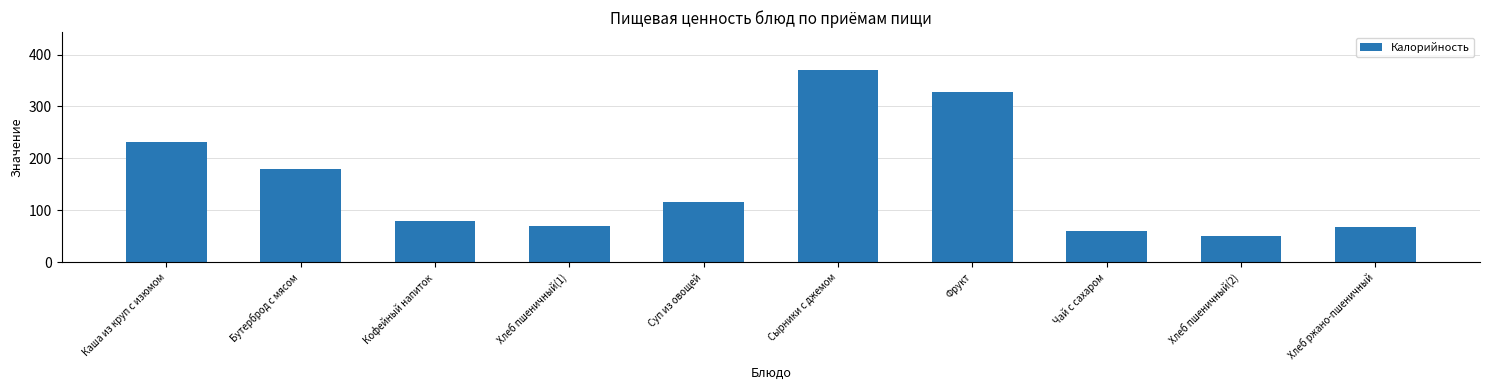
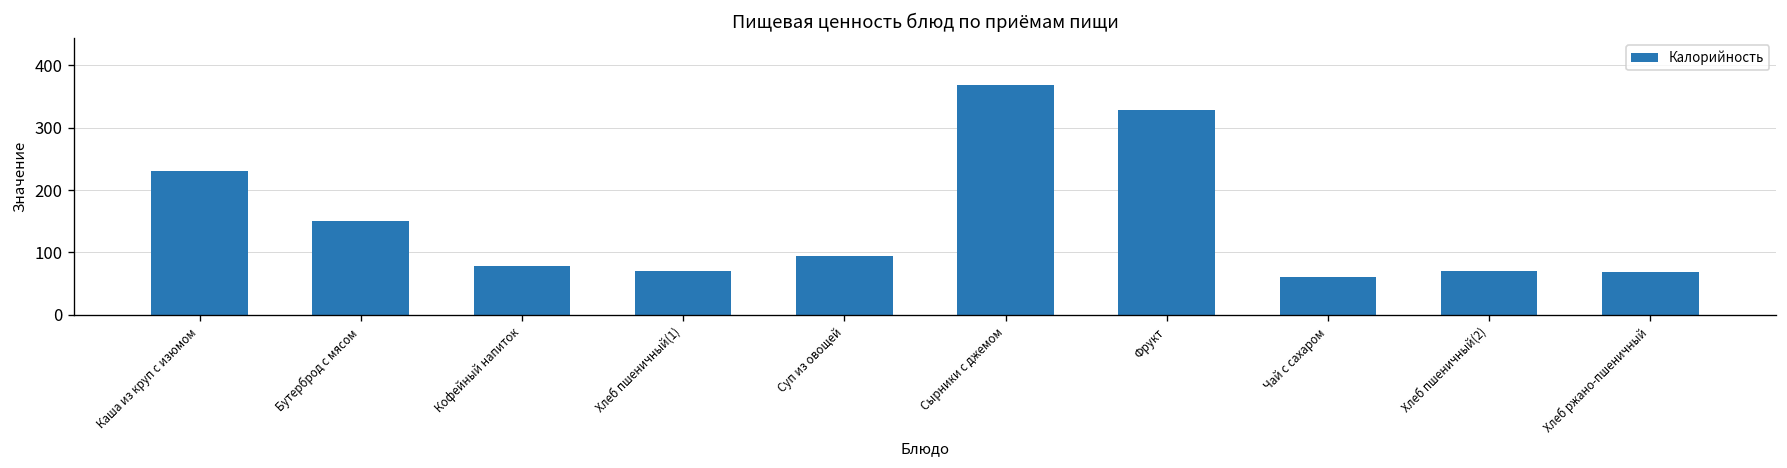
  {
    "Каша из круп с изюмом": 230,
-   "Бутерброд с мясом": 180,
+   "Бутерброд с мясом": 150,
    "Кофейный напиток": 80,
    "Хлеб пшеничный(1)": 70,
-   "Суп из овощей": 120,
+   "Суп из овощей": 100,
    "Сырники с джемом": 370,
    "Фрукт": 330,
    "Чай с сахаром": 60,
-   "Хлеб пшеничный(2)": 50,
+   "Хлеб пшеничный(2)": 70,
    "Хлеб ржано-пшеничный": 70
  }
